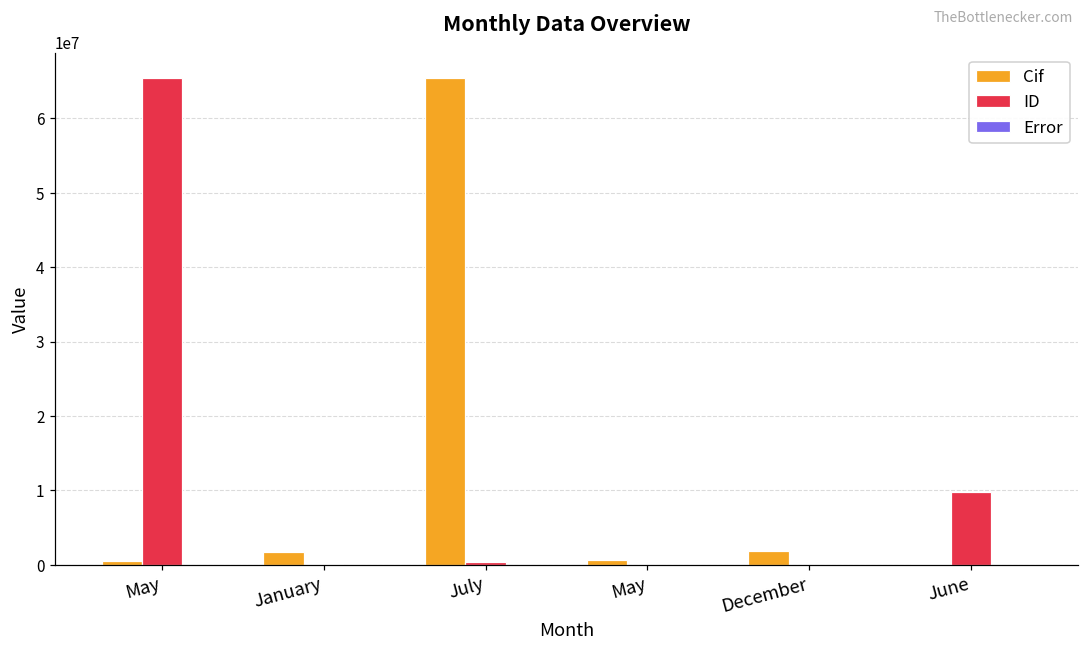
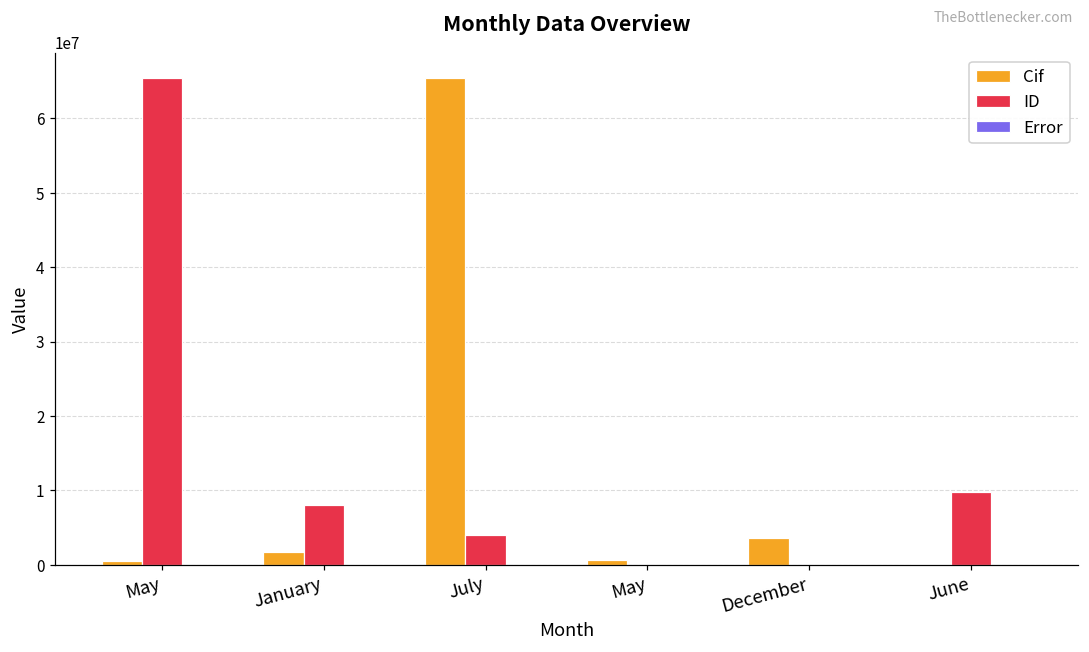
  {
    "Cif": {
      "January": 2000000,
      "July": 65000000,
-     "December": 2000000
+     "December": 4000000
    },
    "ID": {
-     "January": 0,
-     "July": 0,
+     "January": 8000000,
+     "July": 4000000,
      "June": 10000000
    },
    "Error": {
      "January": 0,
      "July": 0,
      "December": 0,
      "June": 0
    }
  }
